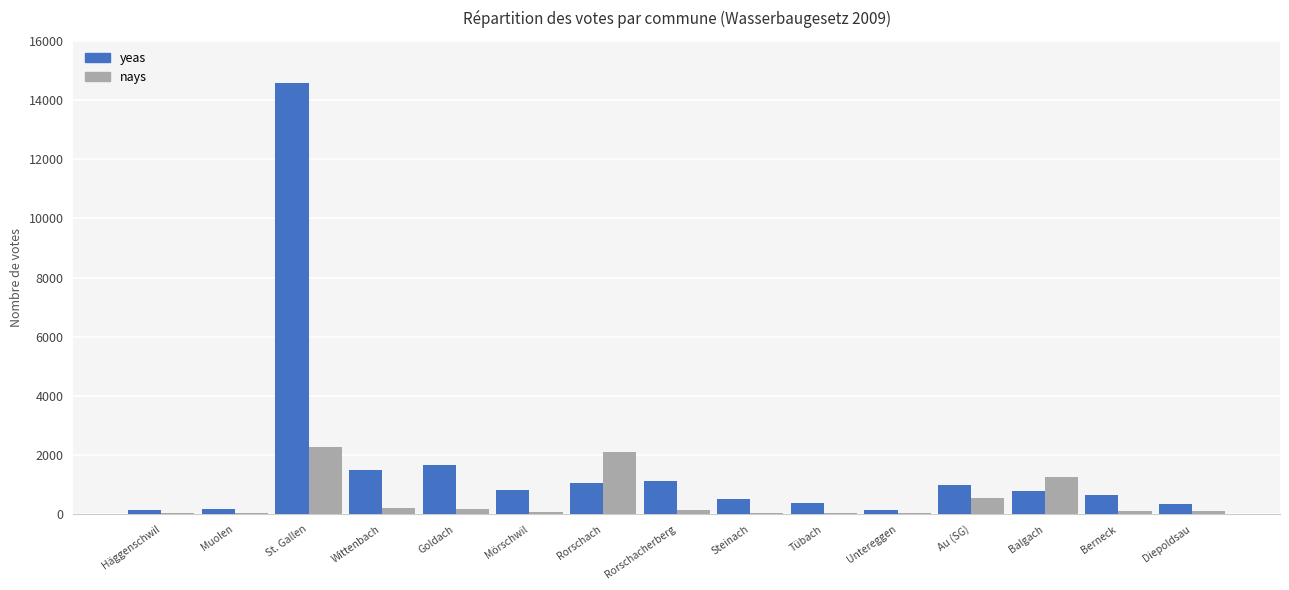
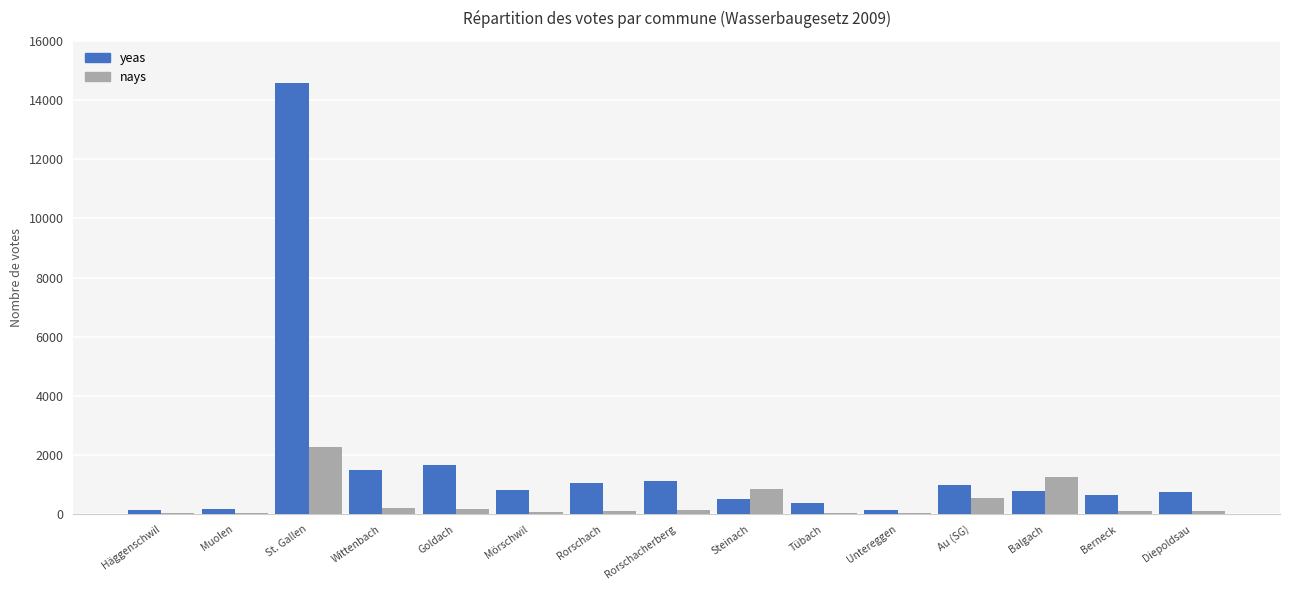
  {
    "yeas": {
      "Häggenschwil": 200,
      "Muolen": 200,
      "St. Gallen": 14600,
      "Wittenbach": 1500,
      "Goldach": 1700,
      "Mörschwil": 800,
      "Rorschach": 1100,
      "Rorschacherberg": 1100,
      "Steinach": 500,
      "Tübach": 400,
      "Untereggen": 100,
      "Au (SG)": 1000,
      "Balgach": 800,
      "Berneck": 600,
-     "Diepoldsau": 400
+     "Diepoldsau": 800
    },
    "nays": {
      "St. Gallen": 2300,
      "Wittenbach": 200,
      "Goldach": 200,
      "Mörschwil": 100,
-     "Rorschach": 2100,
+     "Rorschach": 100,
      "Rorschacherberg": 200,
-     "Steinach": 100,
+     "Steinach": 900,
      "Au (SG)": 600,
      "Balgach": 1300,
      "Berneck": 100,
      "Diepoldsau": 100
    }
  }
